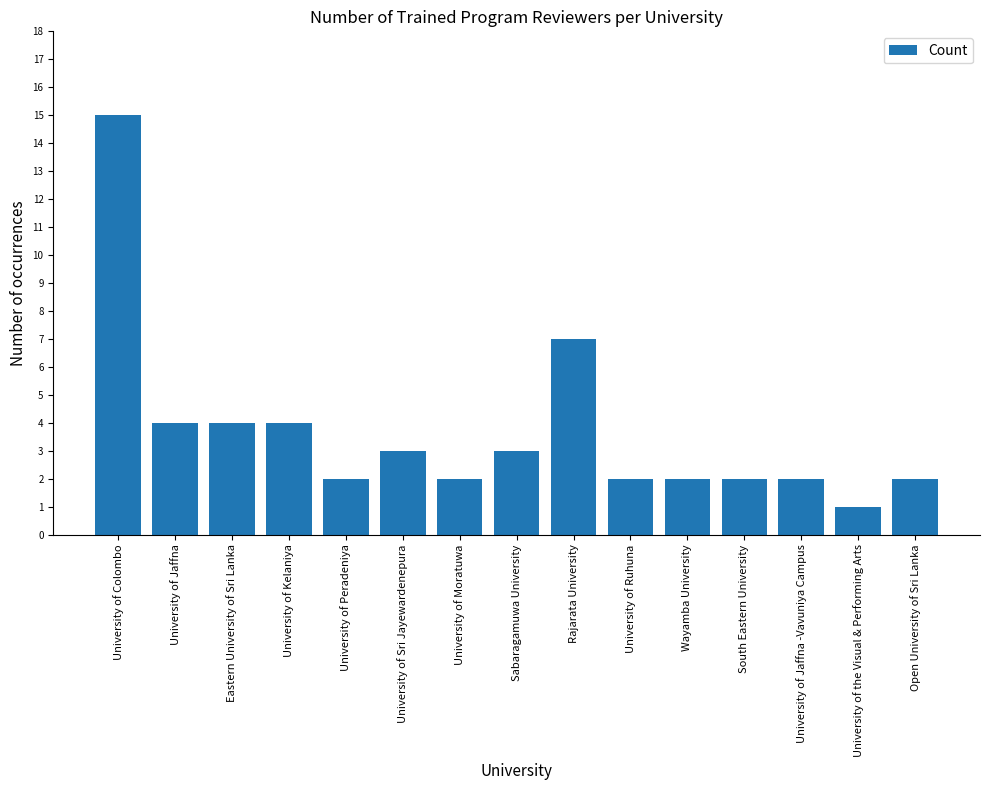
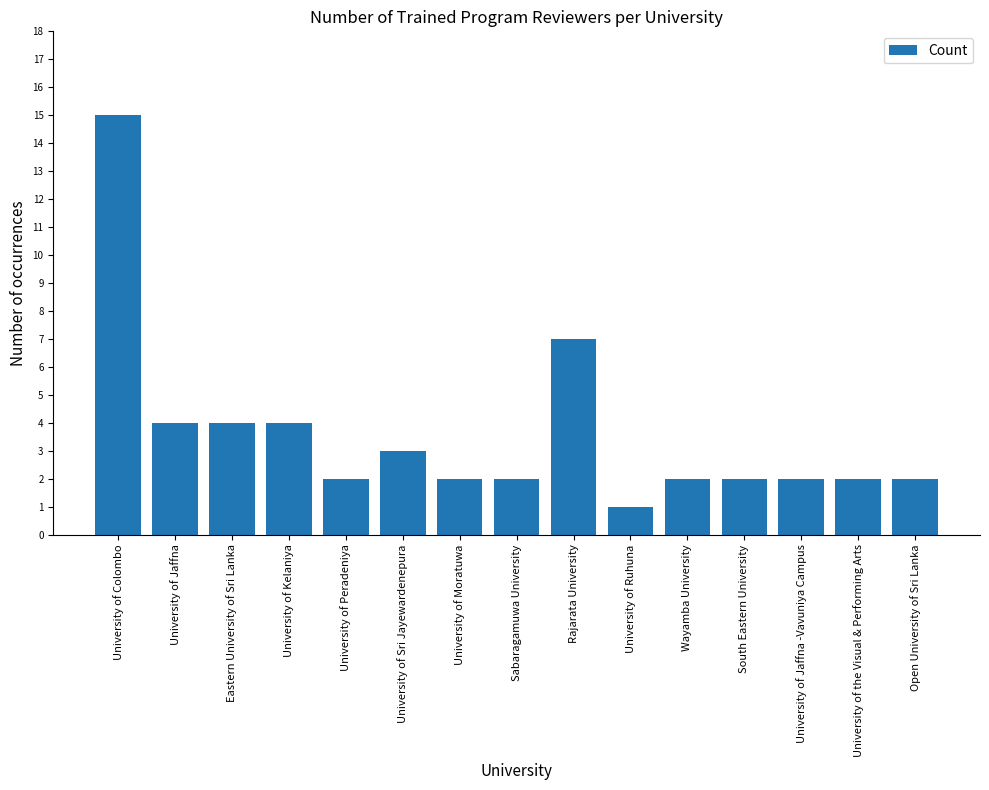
  {
    "University of Colombo": 15,
    "University of Jaffna": 4,
    "Eastern University of Sri Lanka": 4,
    "University of Kelaniya": 4,
    "University of Peradeniya": 2,
    "University of Sri Jayewardenepura": 3,
    "University of Moratuwa": 2,
-   "Sabaragamuwa University": 3,
+   "Sabaragamuwa University": 2,
    "Rajarata University": 7,
-   "University of Ruhuna": 2,
+   "University of Ruhuna": 1,
    "Wayamba University": 2,
    "South Eastern University": 2,
    "University of Jaffna -Vavuniya Campus": 2,
-   "University of the Visual & Performing Arts": 1,
+   "University of the Visual & Performing Arts": 2,
    "Open University of Sri Lanka": 2
  }
